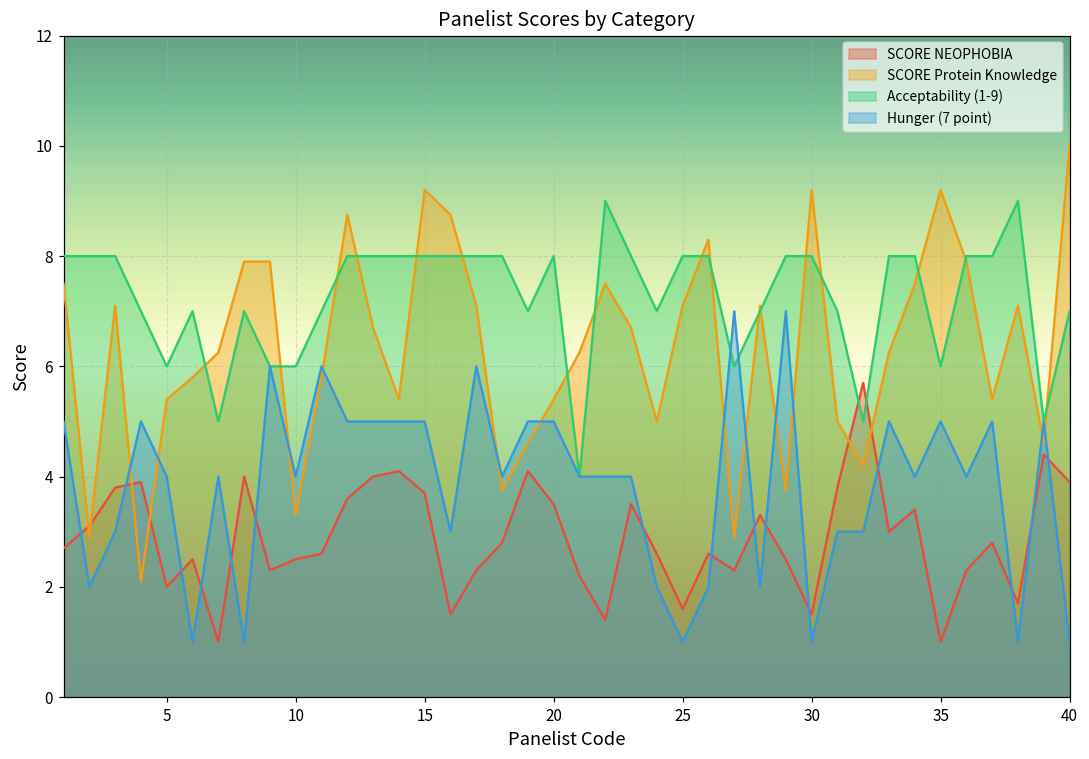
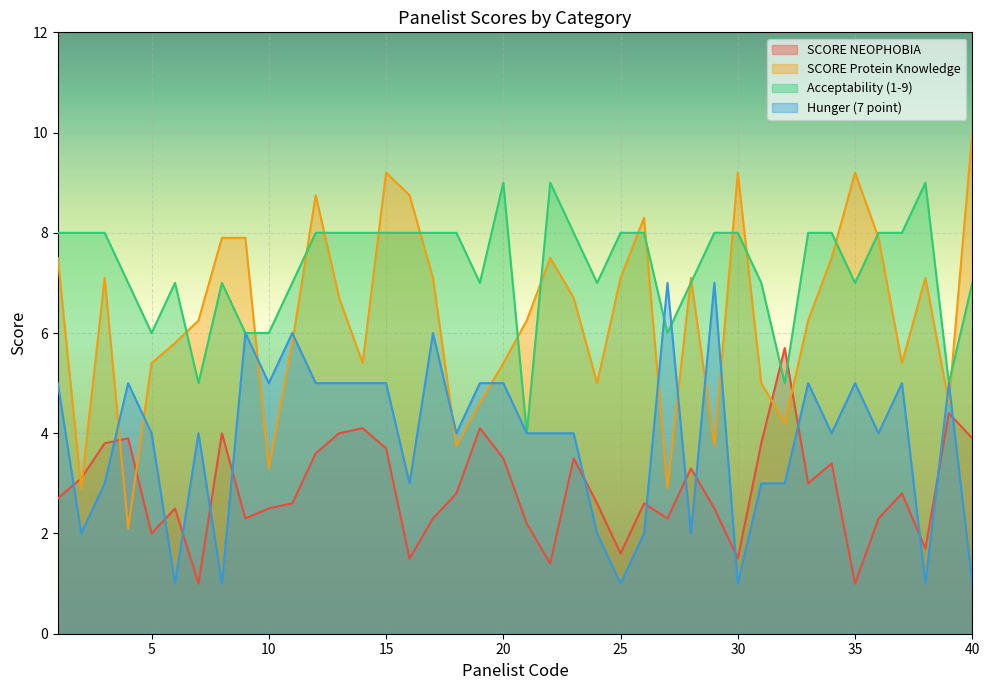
  {
    "Acceptability (1-9)": {
      "5": 6,
      "10": 6,
      "15": 8,
-     "20": 8,
+     "20": 9,
      "25": 8,
      "30": 8,
-     "35": 6,
+     "35": 7,
      "40": 7
    },
    "Hunger (7 point)": {
      "5": 4,
-     "10": 4,
+     "10": 5,
      "15": 5,
      "20": 5,
      "25": 1,
      "30": 1,
      "35": 5,
      "40": 1
    }
  }
